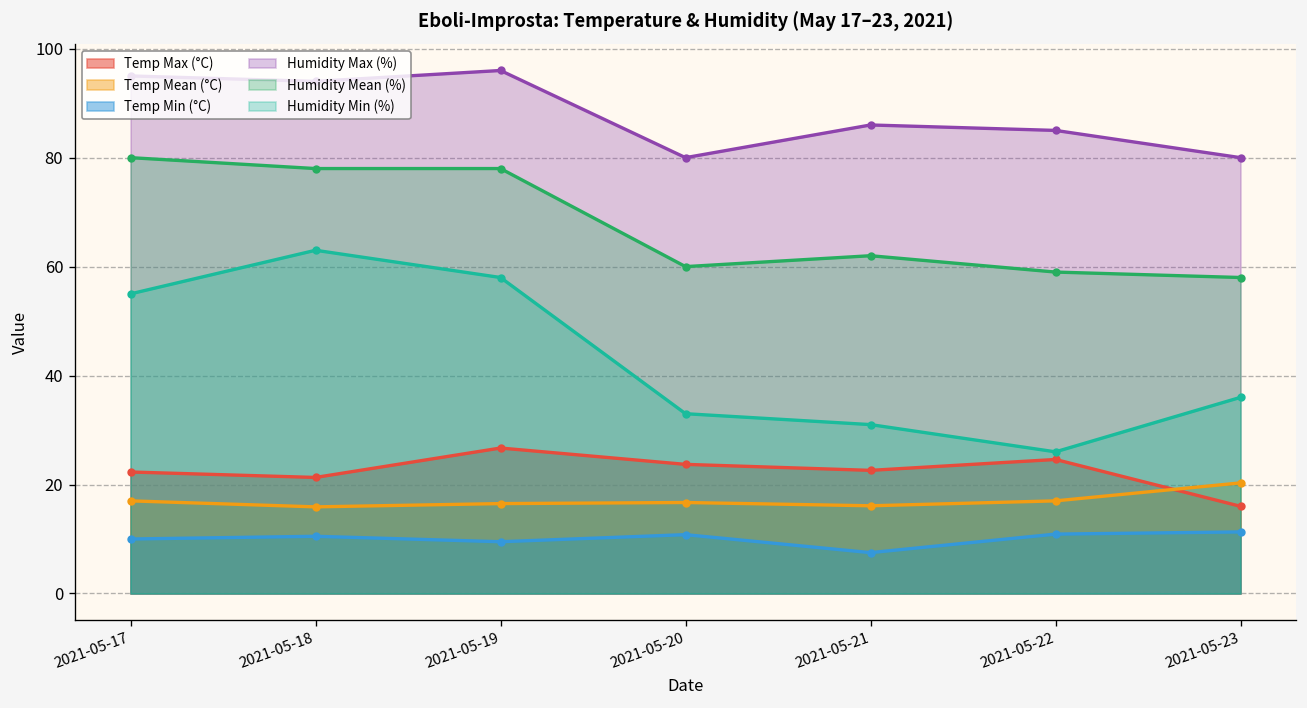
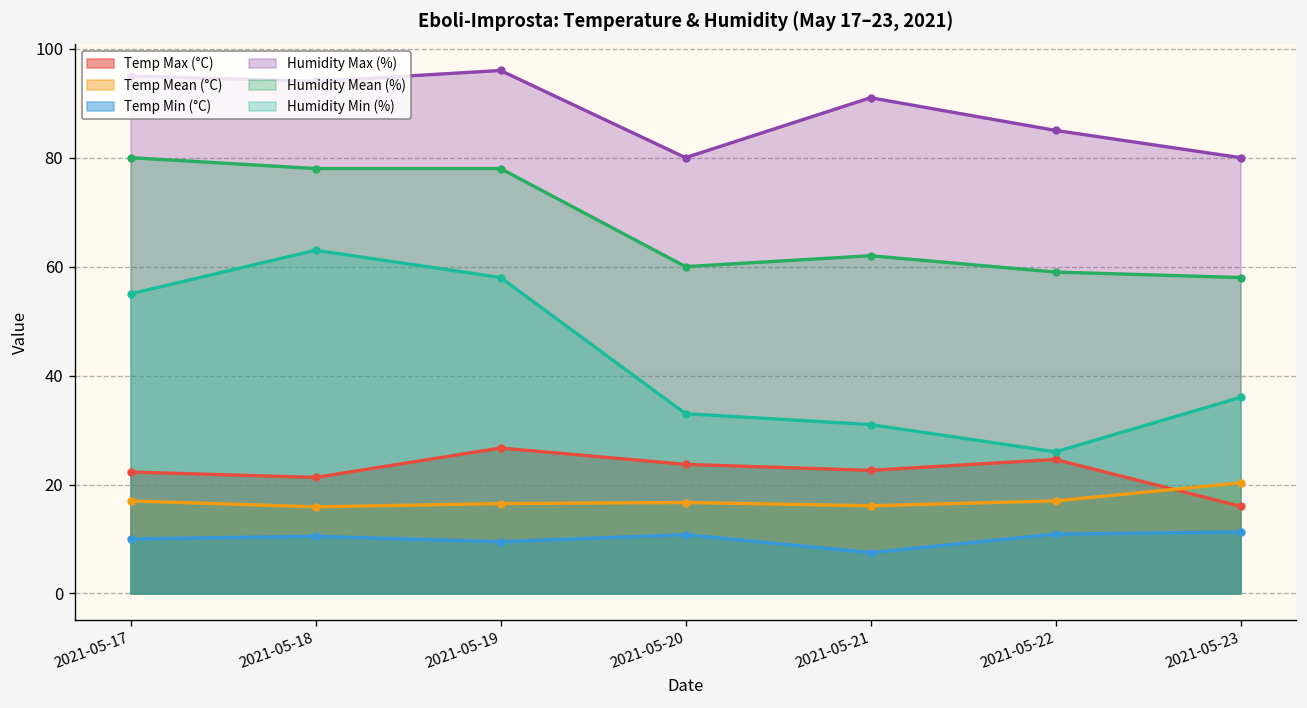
  {
    "Temp Max (°C)": {
      "2021-05-17": 22,
      "2021-05-18": 21,
      "2021-05-19": 27,
      "2021-05-20": 24,
      "2021-05-21": 23,
      "2021-05-22": 25,
      "2021-05-23": 16
    },
    "Temp Mean (°C)": {
      "2021-05-17": 17,
      "2021-05-18": 16,
      "2021-05-19": 17,
      "2021-05-20": 17,
      "2021-05-21": 16,
      "2021-05-22": 17,
      "2021-05-23": 20
    },
    "Temp Min (°C)": {
      "2021-05-17": 10,
      "2021-05-18": 11,
      "2021-05-19": 10,
      "2021-05-20": 11,
      "2021-05-21": 8,
      "2021-05-22": 11,
      "2021-05-23": 11
    },
    "Humidity Max (%)": {
      "2021-05-19": 96,
      "2021-05-20": 80,
-     "2021-05-21": 86,
+     "2021-05-21": 91,
      "2021-05-22": 85,
      "2021-05-23": 80
    }
  }
